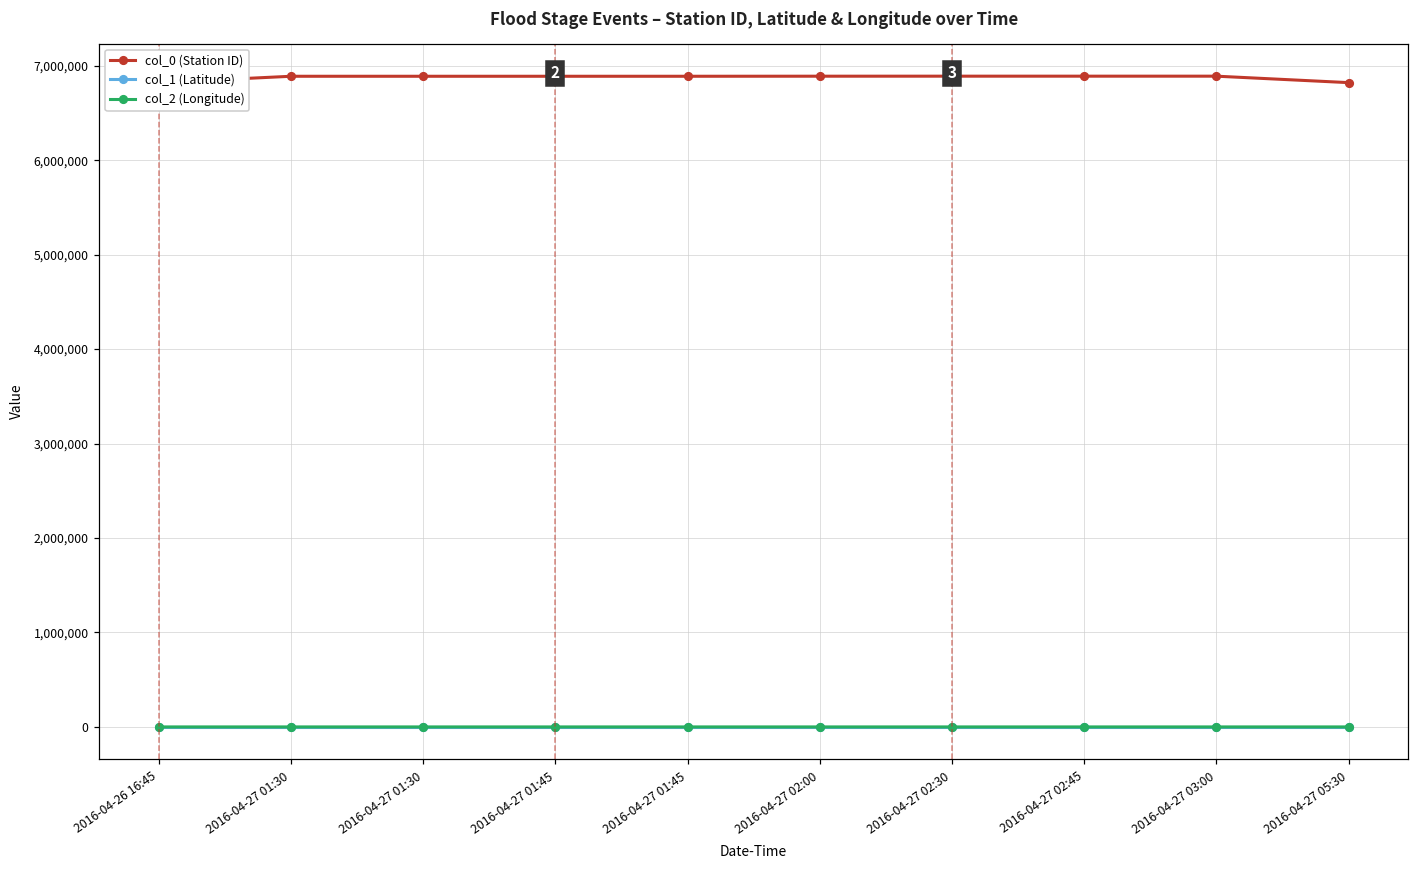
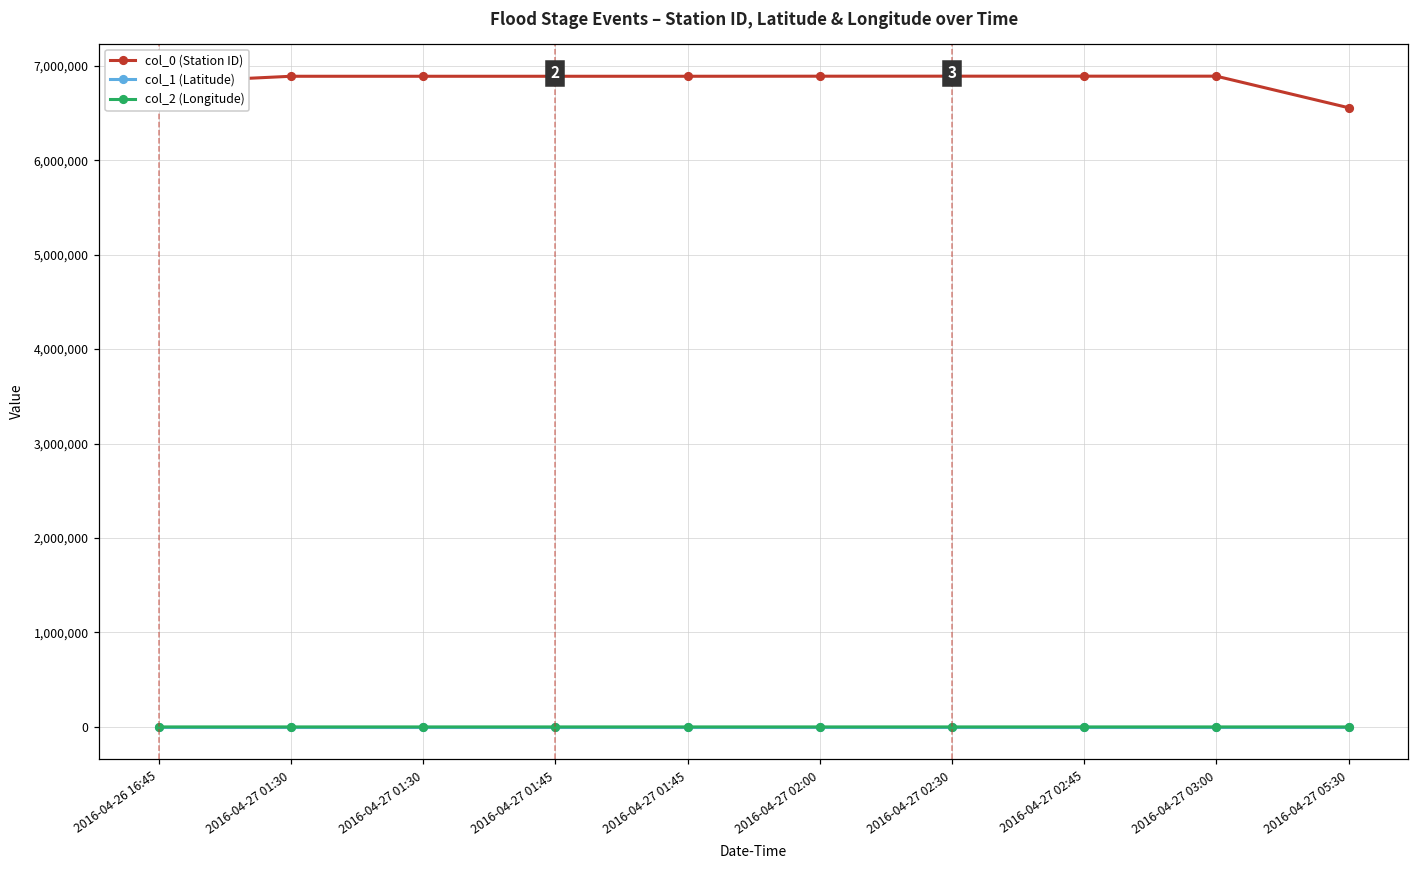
  {
    "col_0 (Station ID)": {
      "2016-04-27 02:00": "6,900,000",
      "2016-04-27 02:45": "6,900,000",
      "2016-04-27 03:00": "6,900,000",
-     "2016-04-27 05:30": "6,800,000"
+     "2016-04-27 05:30": "6,600,000"
    },
    "col_2 (Longitude)": {
      "2016-04-26 16:45": "0",
      "2016-04-27 02:00": "0",
      "2016-04-27 02:30": "0",
      "2016-04-27 02:45": "0",
      "2016-04-27 03:00": "0",
      "2016-04-27 05:30": "0"
    }
  }
